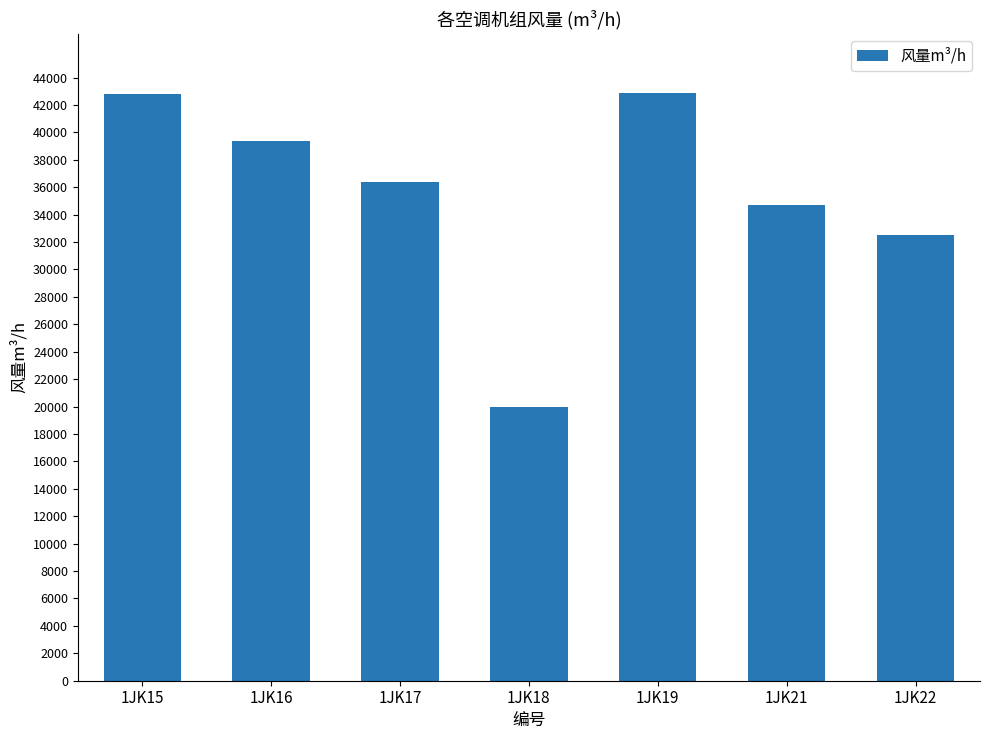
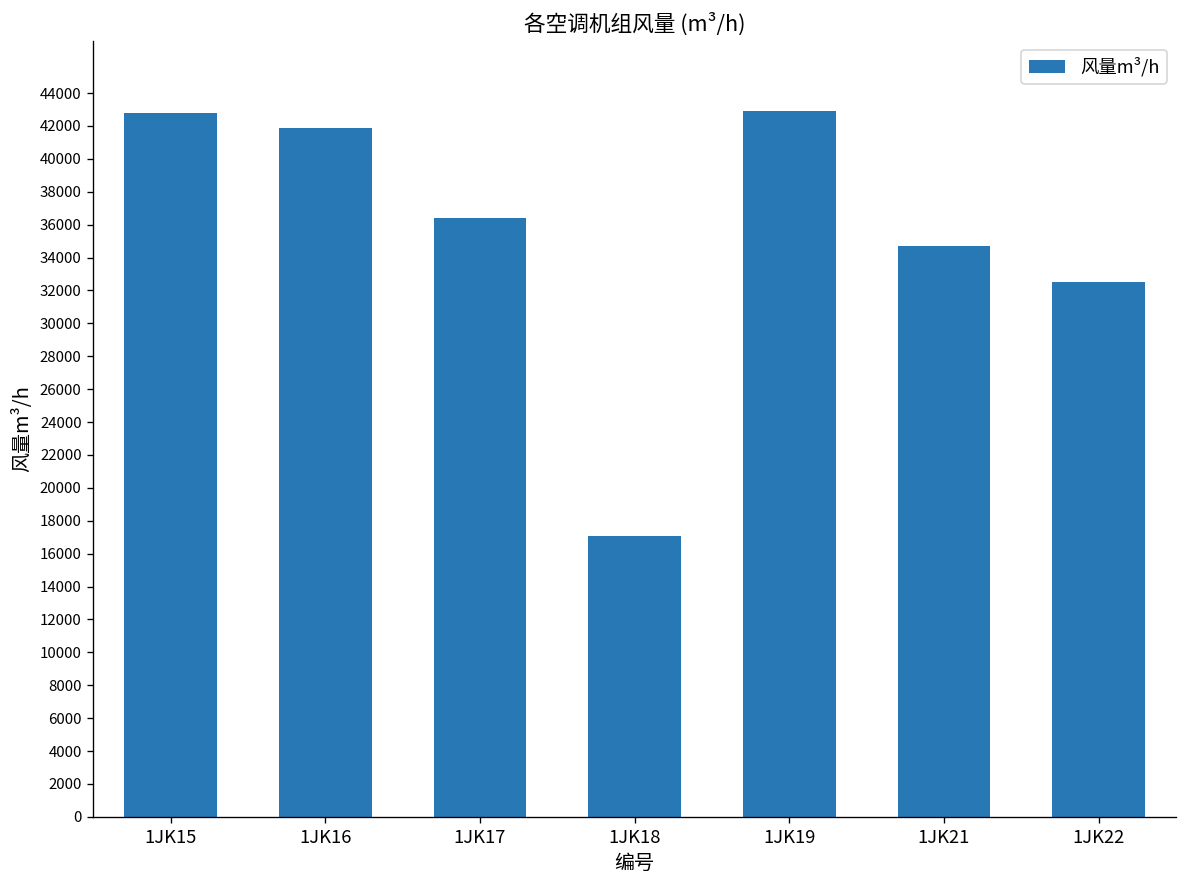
  {
    "1JK15": 42800,
-   "1JK16": 39400,
+   "1JK16": 41900,
    "1JK17": 36400,
-   "1JK18": 20000,
+   "1JK18": 17100,
    "1JK19": 42900,
    "1JK21": 34700,
    "1JK22": 32500
  }
